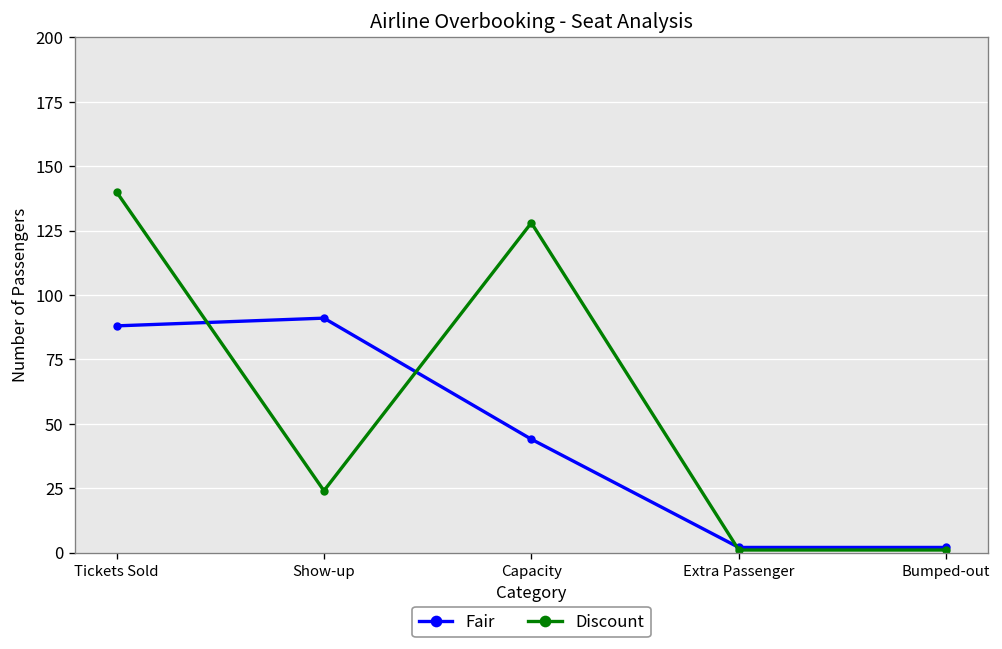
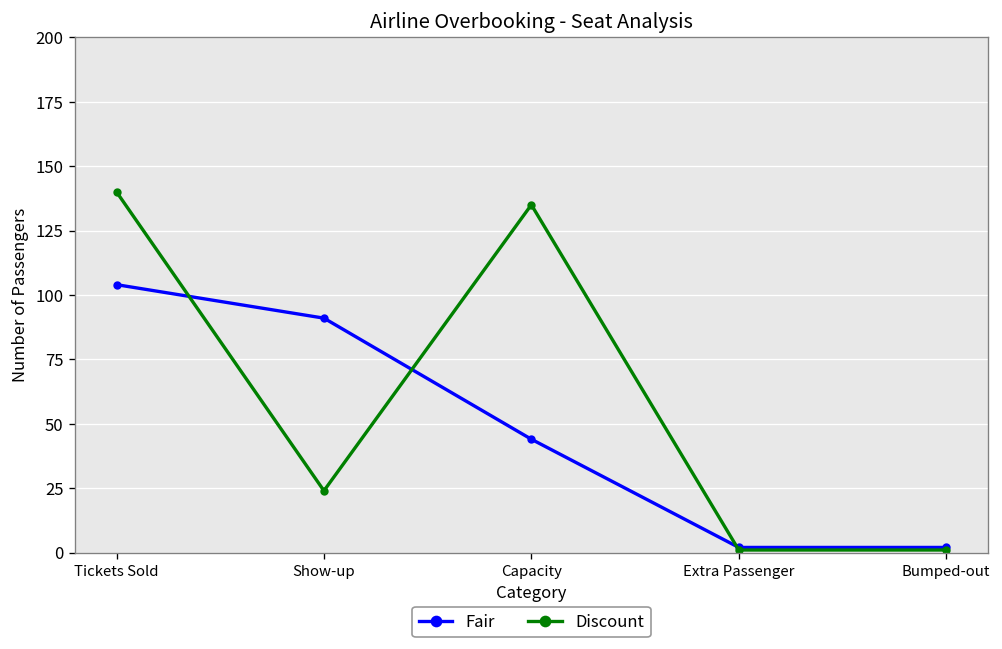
  {
    "Fair": {
-     "Tickets Sold": 88,
+     "Tickets Sold": 104,
      "Show-up": 91,
      "Capacity": 44
    },
    "Discount": {
      "Tickets Sold": 140,
      "Show-up": 24,
-     "Capacity": 128
+     "Capacity": 135
    }
  }
